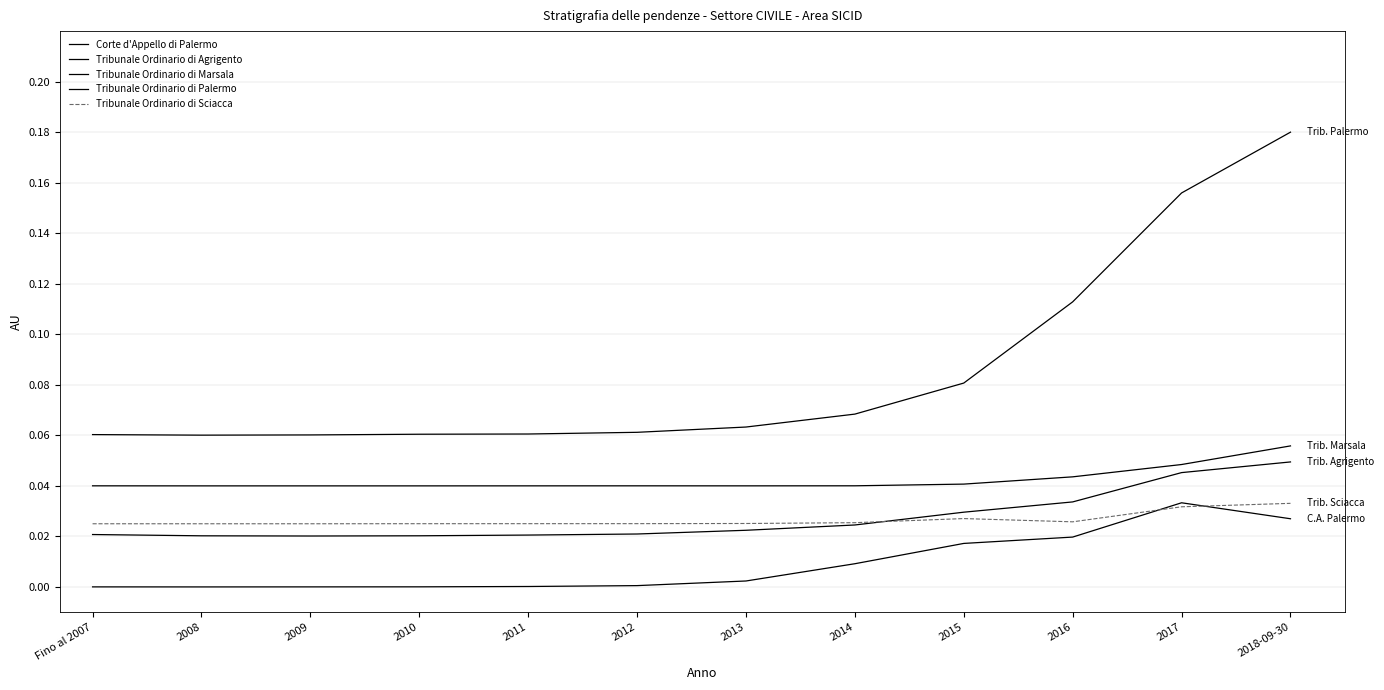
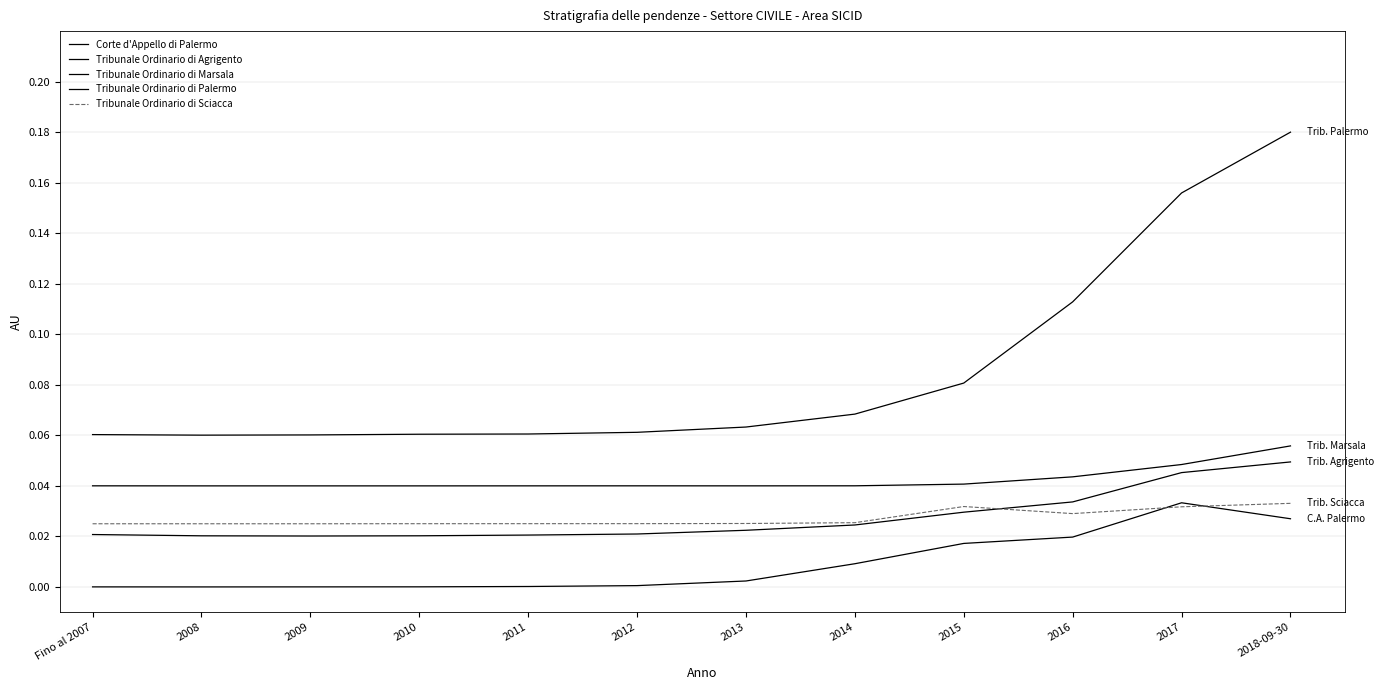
  {
    "Tribunale Ordinario di Sciacca": {
      "Fino al 2007": 0.025,
      "2008": 0.025,
      "2009": 0.025,
      "2010": 0.025,
      "2011": 0.025,
      "2012": 0.025,
      "2013": 0.025,
-     "2015": 0.027,
-     "2016": 0.026,
+     "2015": 0.032,
+     "2016": 0.029,
      "2017": 0.032,
      "2018-09-30": 0.033
    }
  }
